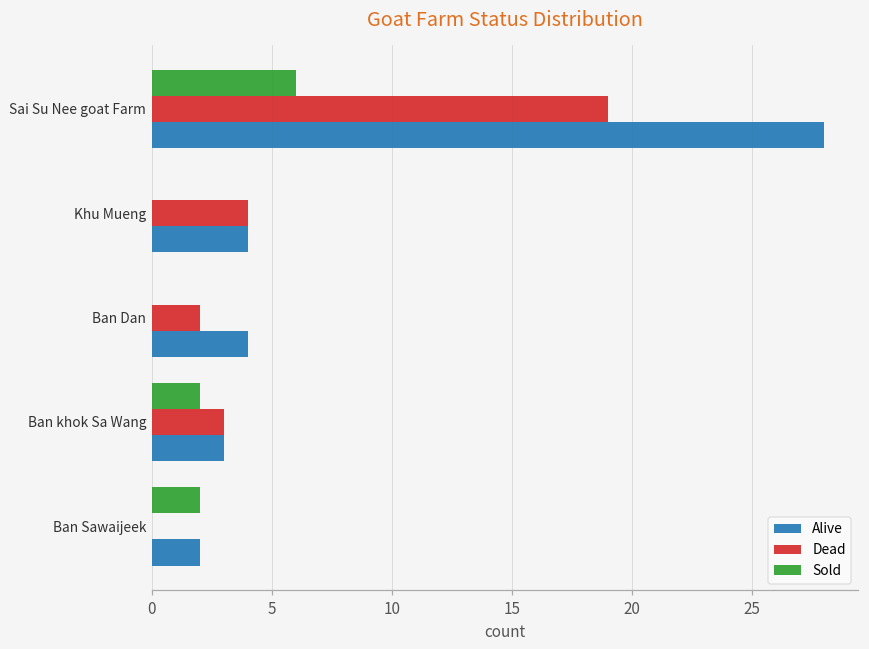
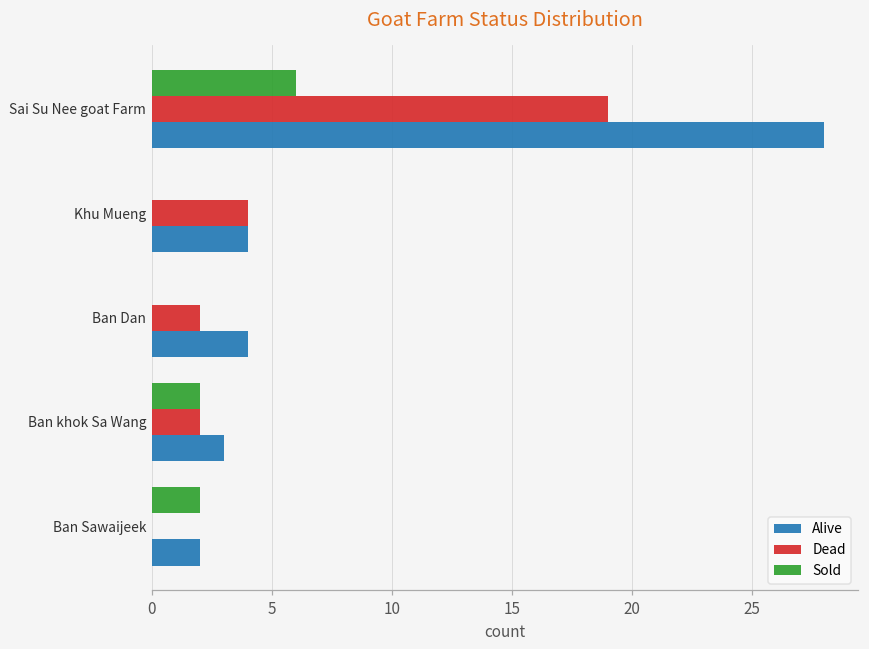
  {
    "Alive": {
      "Sai Su Nee goat Farm": 28,
      "Khu Mueng": 4,
      "Ban Dan": 4,
      "Ban khok Sa Wang": 3,
      "Ban Sawaijeek": 2
    },
    "Dead": {
      "Sai Su Nee goat Farm": 19,
      "Khu Mueng": 4,
      "Ban Dan": 2,
-     "Ban khok Sa Wang": 3,
+     "Ban khok Sa Wang": 2,
      "Ban Sawaijeek": 0
    },
    "Sold": {
      "Sai Su Nee goat Farm": 6,
      "Khu Mueng": 0,
      "Ban Dan": 0,
      "Ban khok Sa Wang": 2,
      "Ban Sawaijeek": 2
    }
  }
